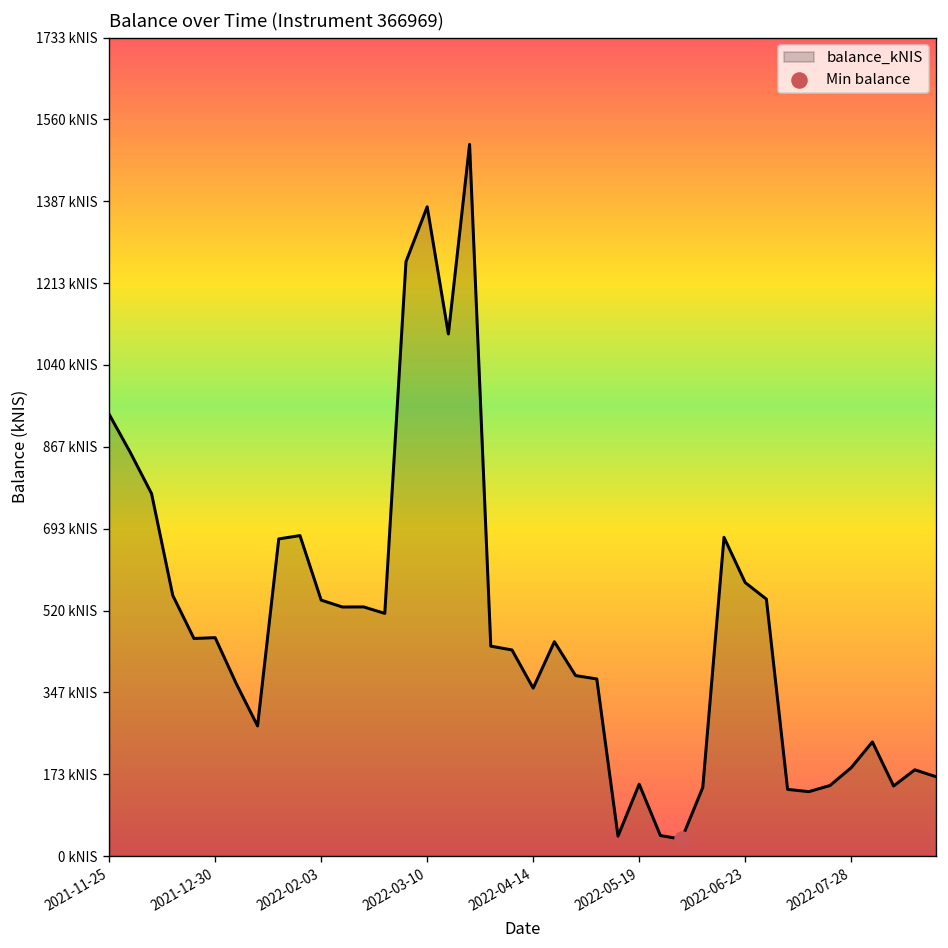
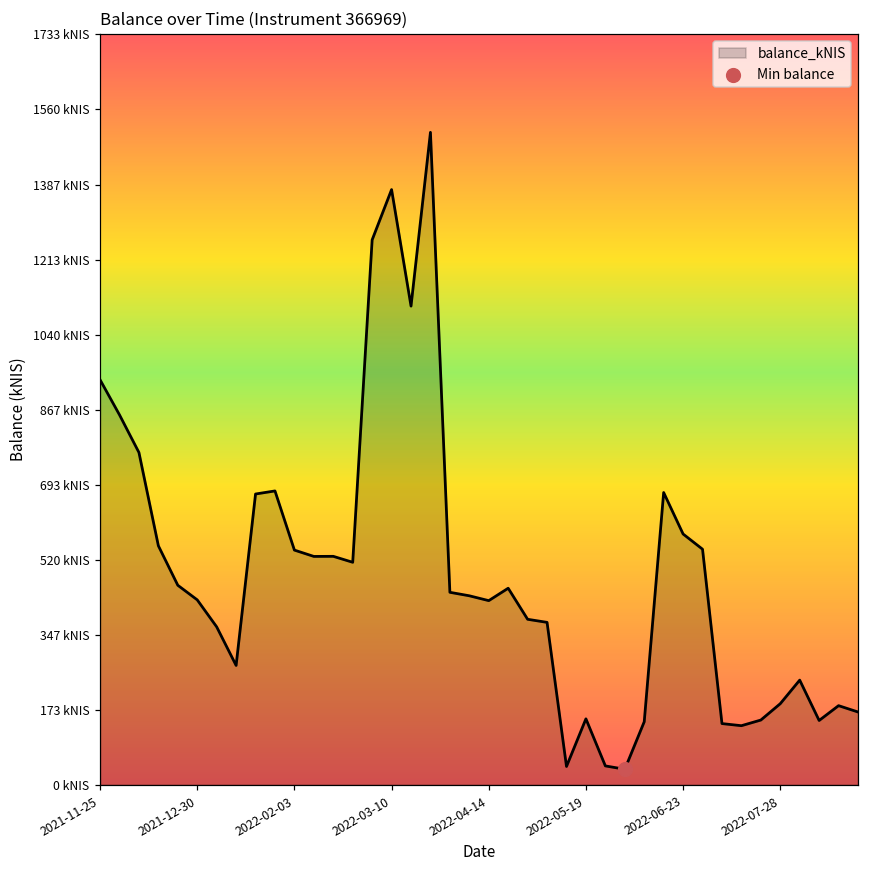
  {
    "balance_kNIS": {
      "2021-11-25": "940 kNIS",
-     "2021-12-30": "460 kNIS",
+     "2021-12-30": "430 kNIS",
      "2022-02-03": "540 kNIS",
      "2022-03-10": "1380 kNIS",
-     "2022-04-14": "360 kNIS",
+     "2022-04-14": "430 kNIS",
      "2022-05-19": "150 kNIS",
      "2022-06-23": "580 kNIS",
      "2022-07-28": "190 kNIS"
    }
  }
